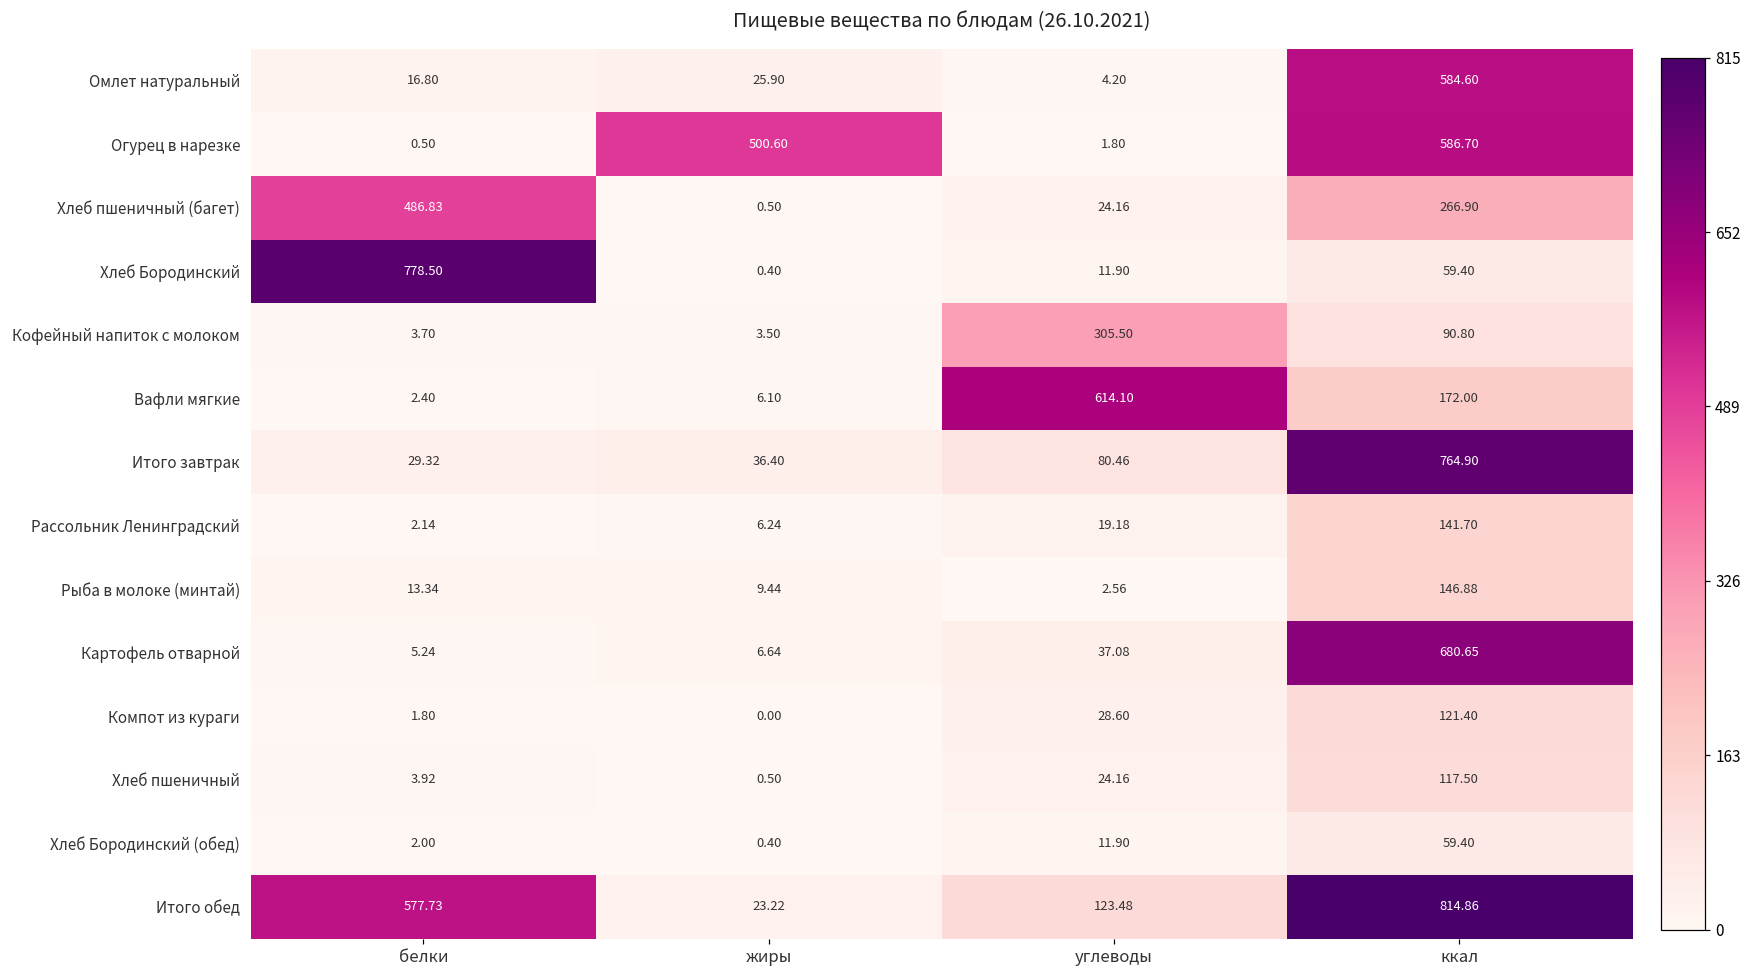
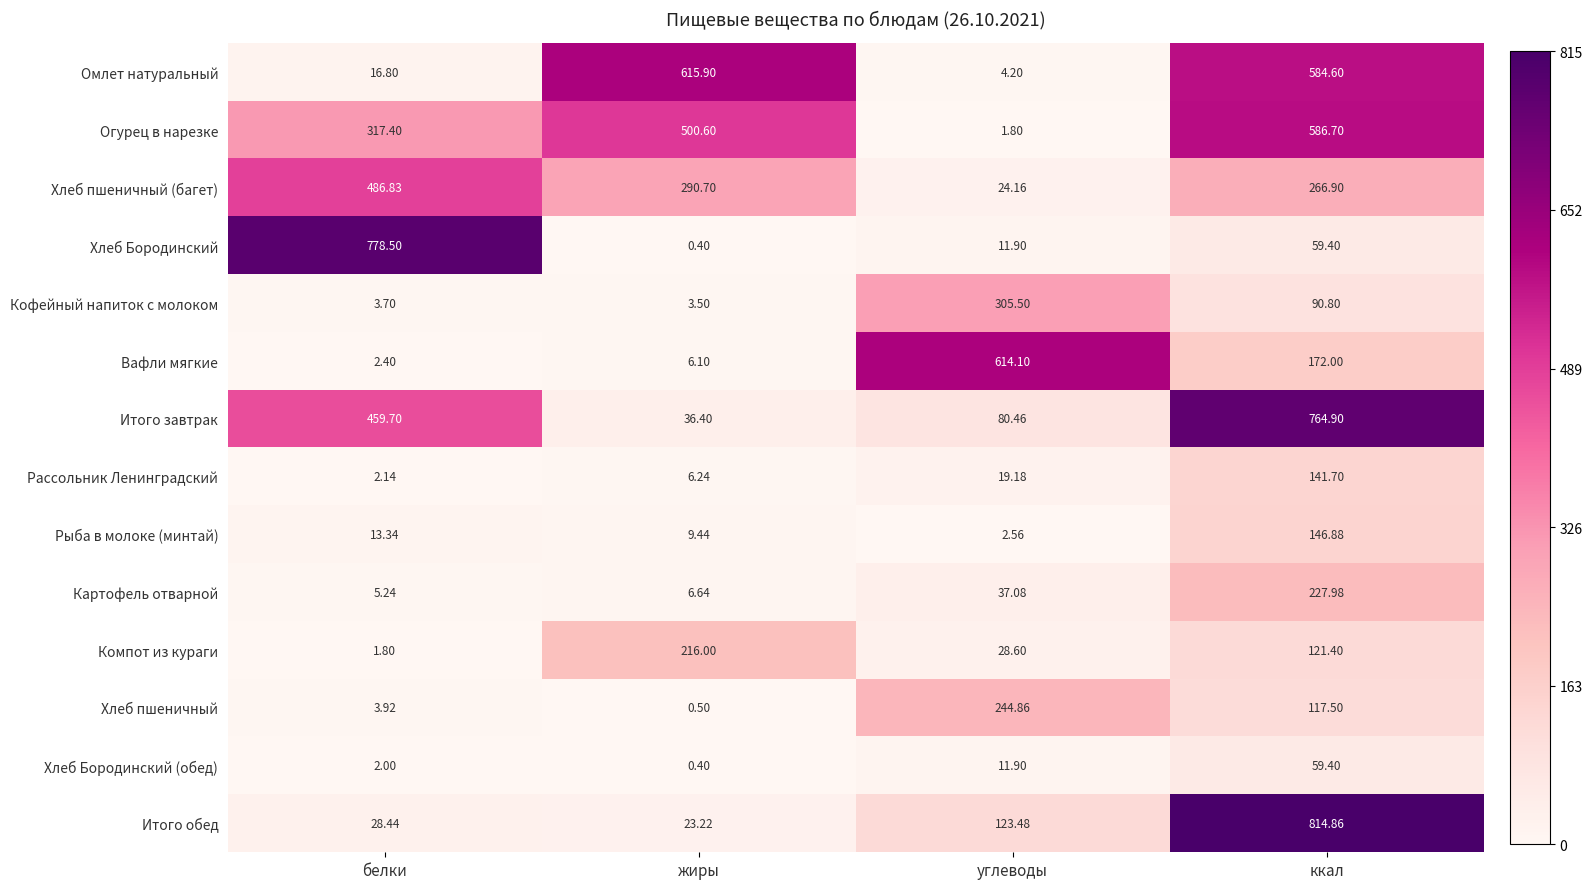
  {
    "Омлет натуральный": {
      "белки": 16.80,
-     "жиры": 25.90,
+     "жиры": 615.90,
      "углеводы": 4.20,
      "ккал": 584.60
    },
    "Огурец в нарезке": {
-     "белки": 0.50,
+     "белки": 317.40,
      "жиры": 500.60,
      "углеводы": 1.80,
      "ккал": 586.70
    },
    "Хлеб пшеничный (багет)": {
      "белки": 486.83,
-     "жиры": 0.50,
+     "жиры": 290.70,
      "углеводы": 24.16,
      "ккал": 266.90
    },
    "Хлеб Бородинский": {
      "белки": 778.50,
      "жиры": 0.40,
      "углеводы": 11.90,
      "ккал": 59.40
    },
    "Кофейный напиток с молоком": {
      "белки": 3.70,
      "жиры": 3.50,
      "углеводы": 305.50,
      "ккал": 90.80
    },
    "Вафли мягкие": {
      "белки": 2.40,
      "жиры": 6.10,
      "углеводы": 614.10,
      "ккал": 172.00
    },
    "Итого завтрак": {
-     "белки": 29.32,
+     "белки": 459.70,
      "жиры": 36.40,
      "углеводы": 80.46,
      "ккал": 764.90
    },
    "Рассольник Ленинградский": {
      "белки": 2.14,
      "жиры": 6.24,
      "углеводы": 19.18,
      "ккал": 141.70
    },
    "Рыба в молоке (минтай)": {
      "белки": 13.34,
      "жиры": 9.44,
      "углеводы": 2.56,
      "ккал": 146.88
    },
    "Картофель отварной": {
      "белки": 5.24,
      "жиры": 6.64,
      "углеводы": 37.08,
-     "ккал": 680.65
+     "ккал": 227.98
    },
    "Компот из кураги": {
      "белки": 1.80,
-     "жиры": 0.00,
+     "жиры": 216.00,
      "углеводы": 28.60,
      "ккал": 121.40
    },
    "Хлеб пшеничный": {
      "белки": 3.92,
      "жиры": 0.50,
-     "углеводы": 24.16,
+     "углеводы": 244.86,
      "ккал": 117.50
    },
    "Хлеб Бородинский (обед)": {
      "белки": 2.00,
      "жиры": 0.40,
      "углеводы": 11.90,
      "ккал": 59.40
    },
    "Итого обед": {
-     "белки": 577.73,
+     "белки": 28.44,
      "жиры": 23.22,
      "углеводы": 123.48,
      "ккал": 814.86
    }
  }
